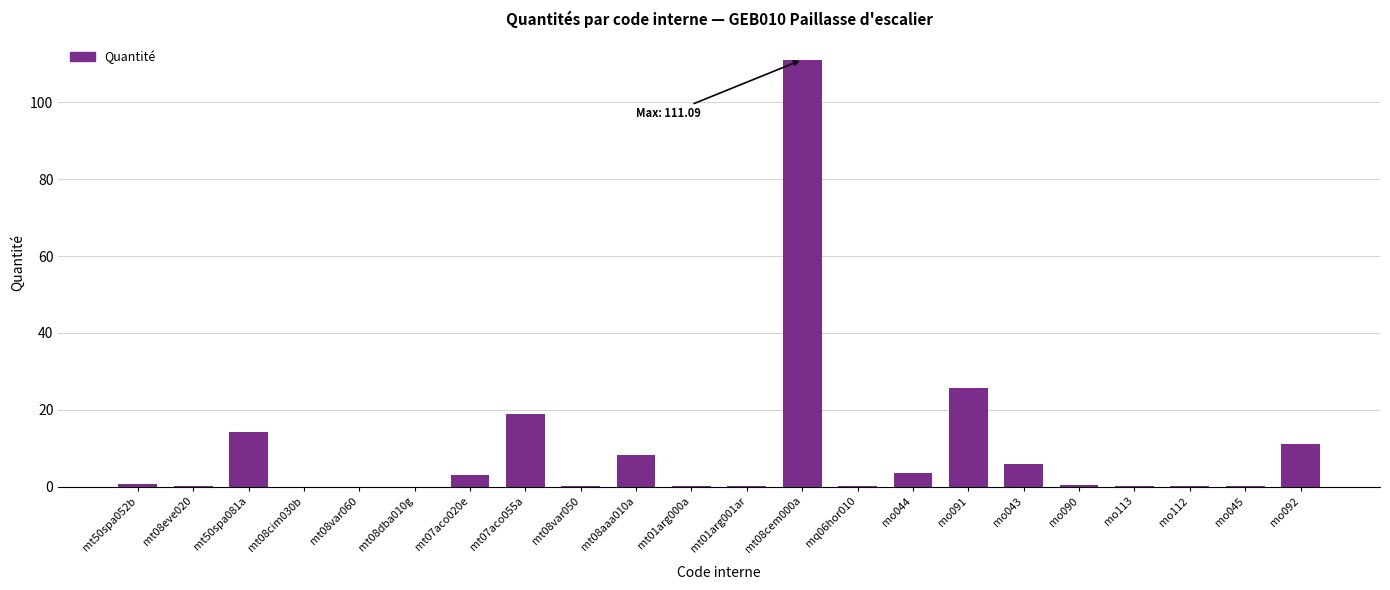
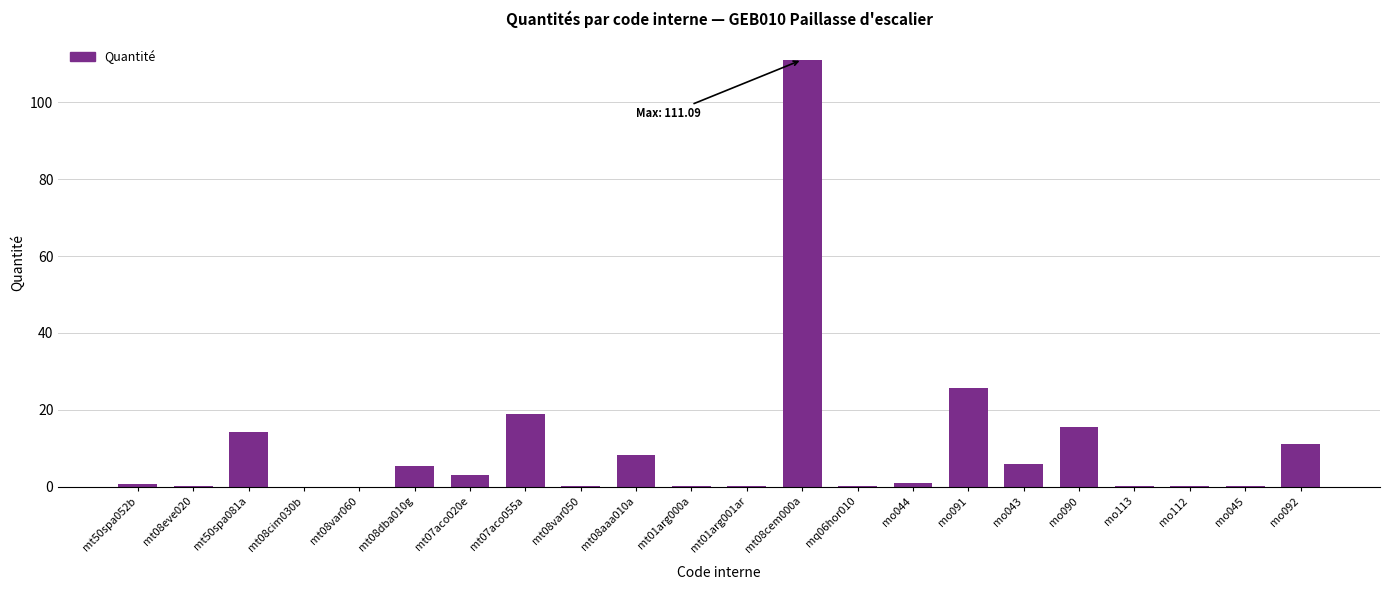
  {
    "mt50spa052b": 1,
    "mt50spa081a": 14,
-   "mt08dba010g": 0,
+   "mt08dba010g": 5,
    "mt07aco020e": 3,
    "mt07aco055a": 19,
    "mt08aaa010a": 8,
-   "mo044": 4,
+   "mo044": 1,
    "mo091": 26,
    "mo043": 6,
-   "mo090": 0,
+   "mo090": 16,
    "mo092": 11
  }
